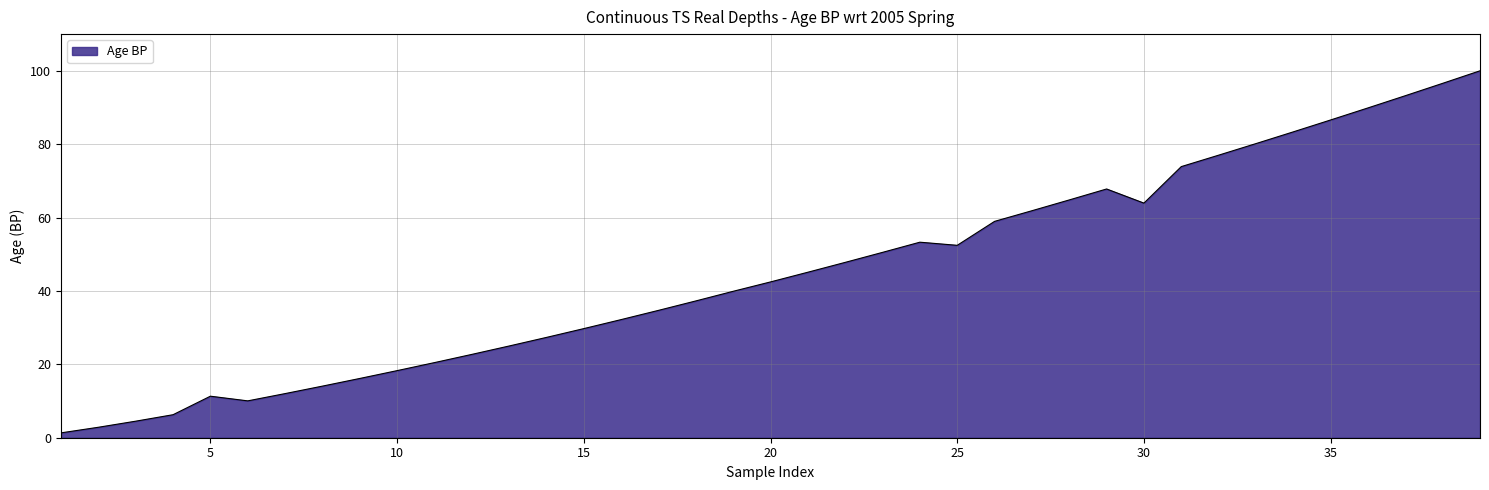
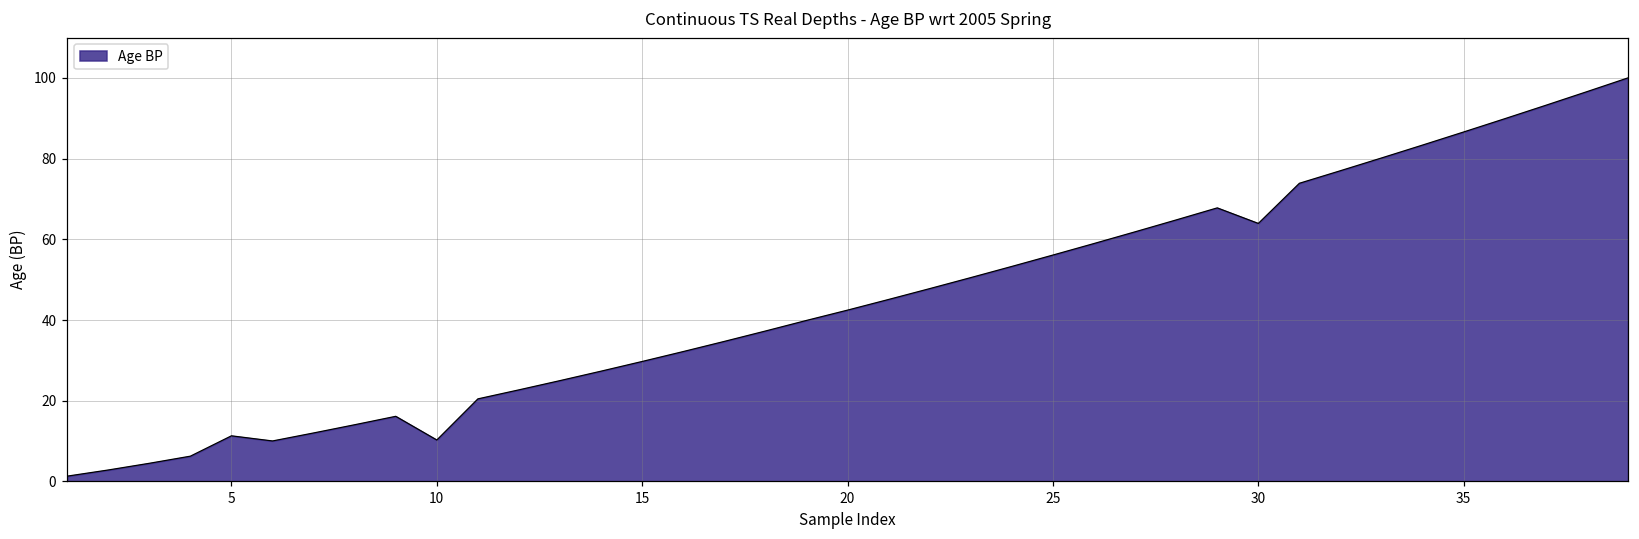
  {
    "5": 11,
-   "10": 18,
+   "10": 10,
    "15": 30,
    "20": 42,
-   "25": 52,
+   "25": 56,
    "30": 64,
    "35": 87
  }
